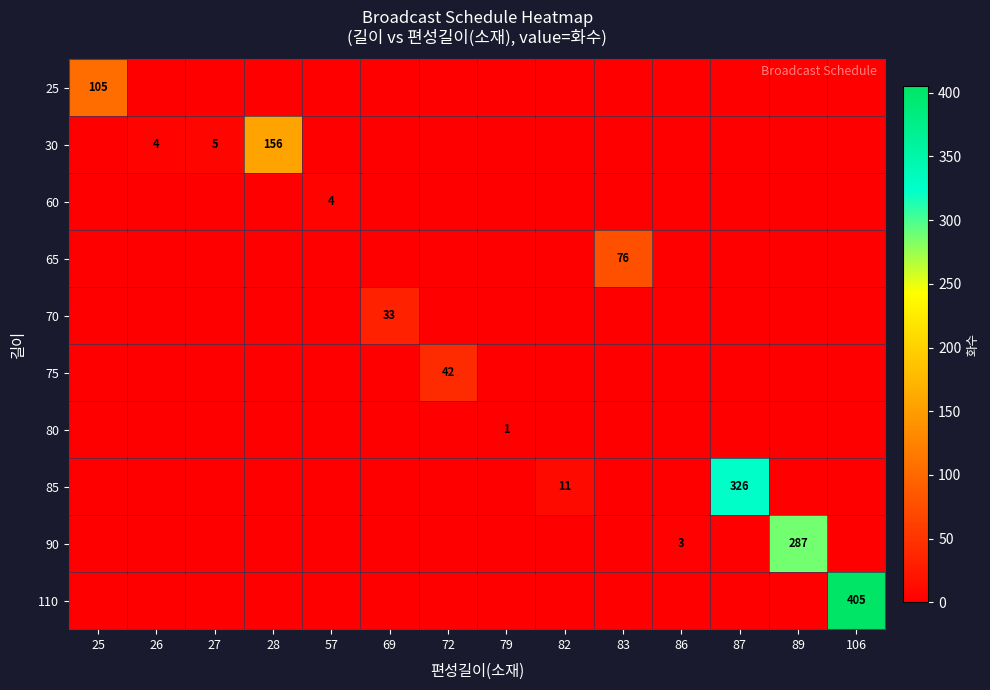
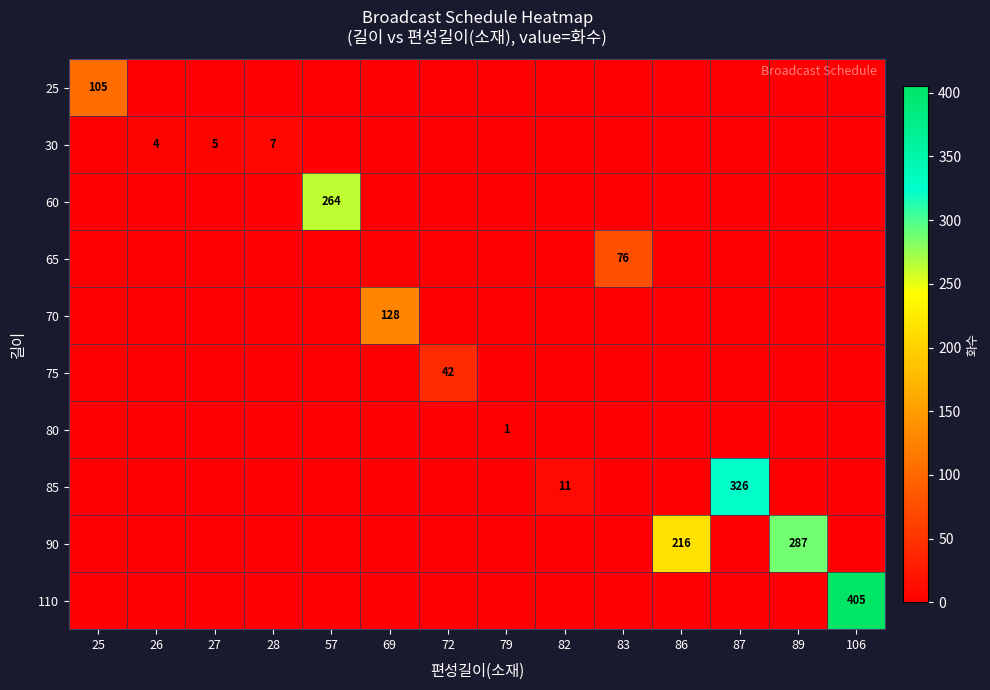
  {
    "25": {
      "25": 105
    },
    "30": {
      "26": 4,
      "27": 5,
-     "28": 156
+     "28": 7
    },
    "60": {
-     "57": 4
+     "57": 264
    },
    "65": {
      "83": 76
    },
    "70": {
-     "69": 33
+     "69": 128
    },
    "75": {
      "72": 42
    },
    "80": {
      "79": 1
    },
    "85": {
      "82": 11,
      "87": 326
    },
    "90": {
-     "86": 3,
+     "86": 216,
      "89": 287
    },
    "110": {
      "106": 405
    }
  }
